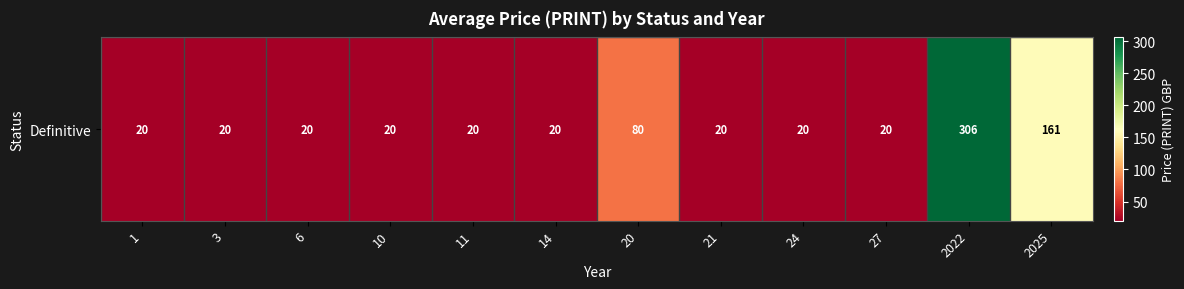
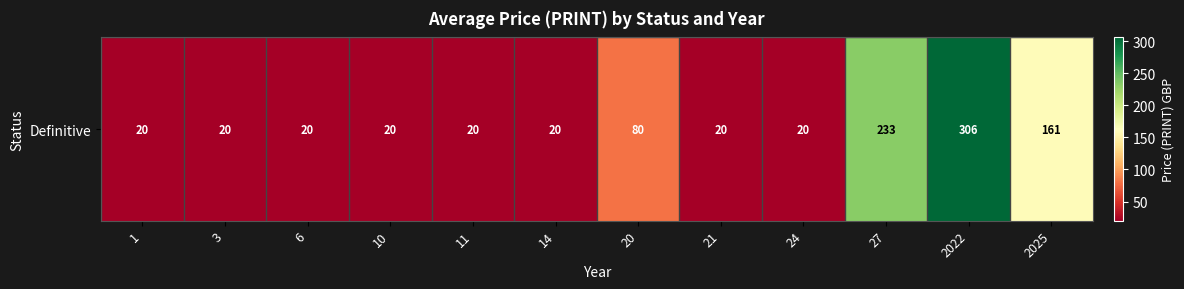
  {
    "Definitive": {
      "1": 20,
      "3": 20,
      "6": 20,
      "10": 20,
      "11": 20,
      "14": 20,
      "20": 80,
      "21": 20,
      "24": 20,
-     "27": 20,
+     "27": 233,
      "2022": 306,
      "2025": 161
    }
  }
